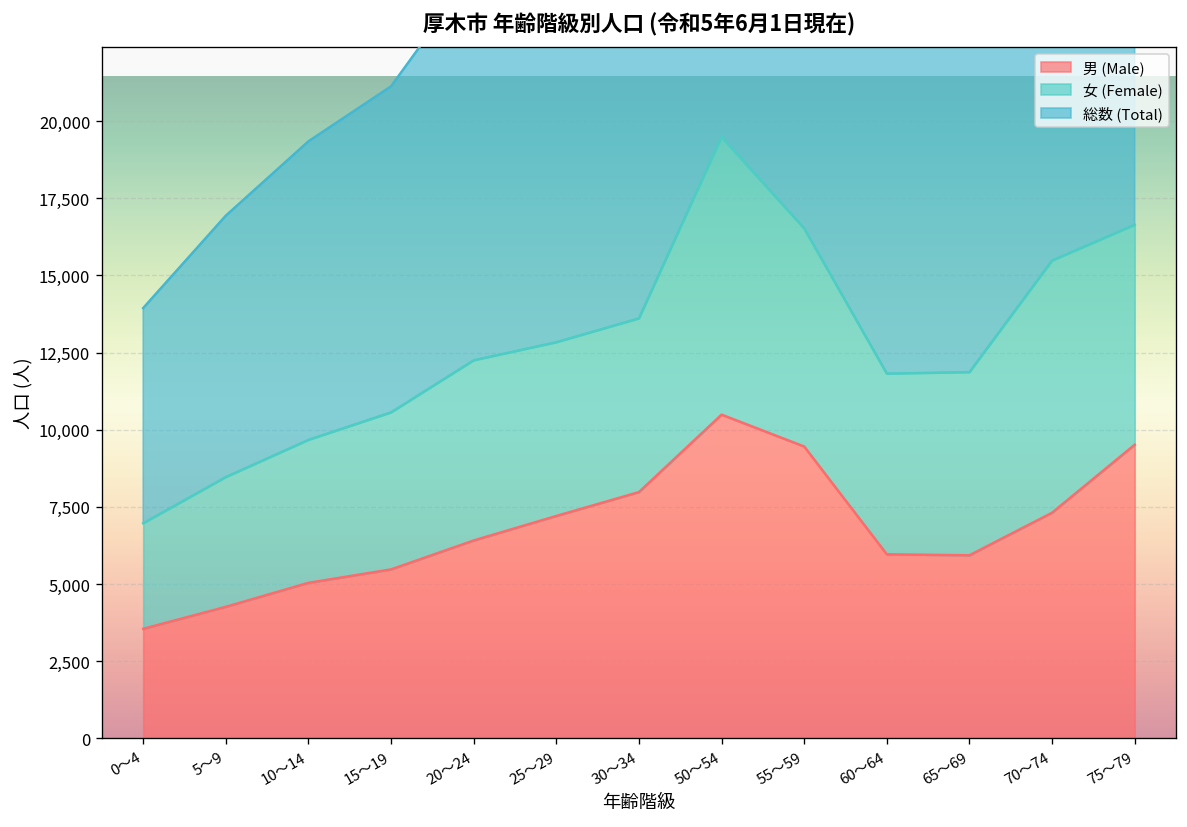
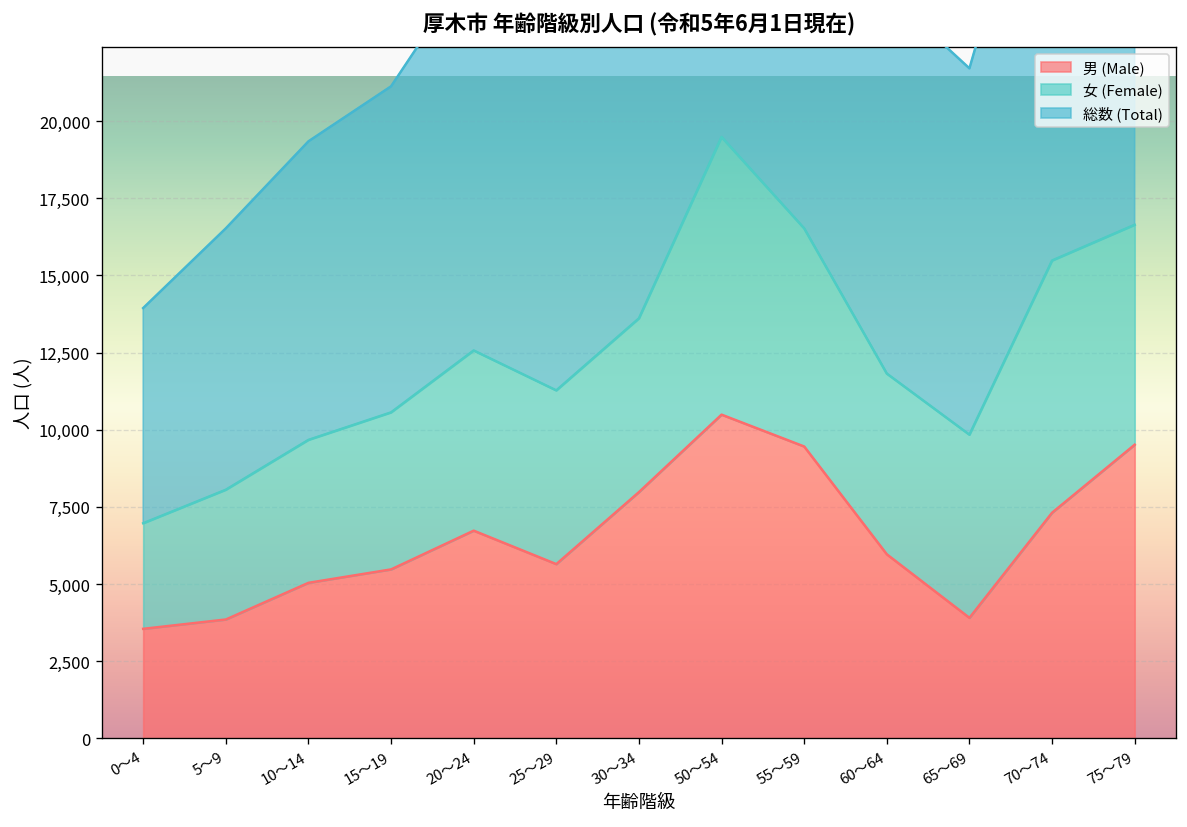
  {
    "男 (Male)": {
      "0～4": "3,600",
-     "5～9": "4,300",
+     "5～9": "3,900",
      "10～14": "5,000",
      "15～19": "5,500",
-     "20～24": "6,400",
-     "25～29": "7,200",
+     "20～24": "6,700",
+     "25～29": "5,600",
      "30～34": "8,000",
      "50～54": "10,500",
      "55～59": "9,500",
      "60～64": "6,000",
-     "65～69": "5,900",
+     "65～69": "3,900",
      "70～74": "7,300",
      "75～79": "9,500"
    }
  }
